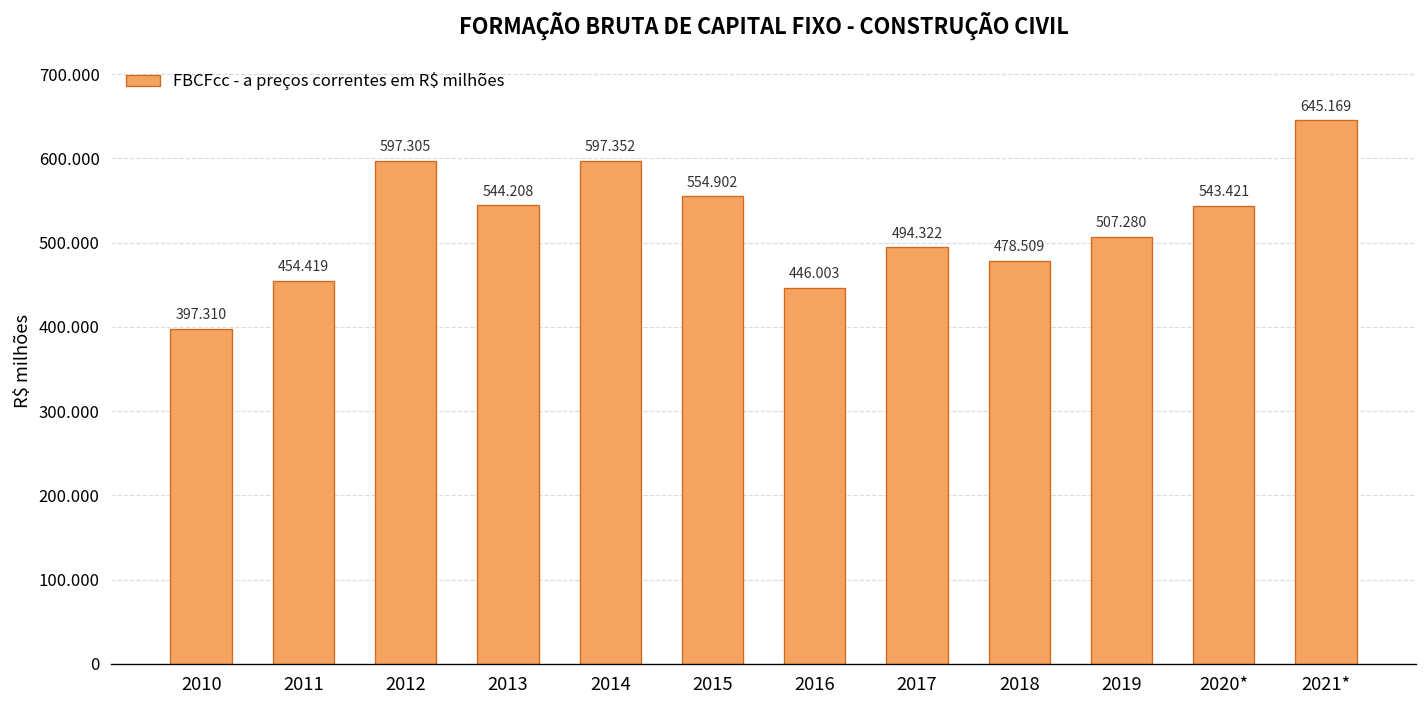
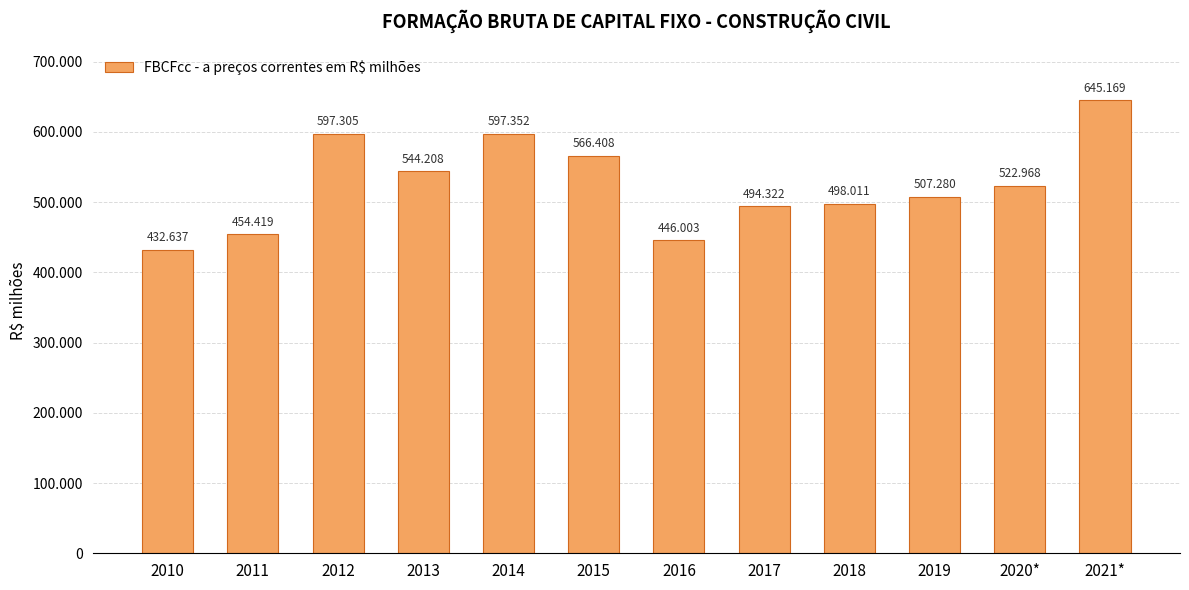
  {
-   "2010": 397.310,
-   "2015": 554.902,
-   "2018": 478.509,
-   "2020*": 543.421
+   "2010": 432.637,
+   "2015": 566.408,
+   "2018": 498.011,
+   "2020*": 522.968
  }
